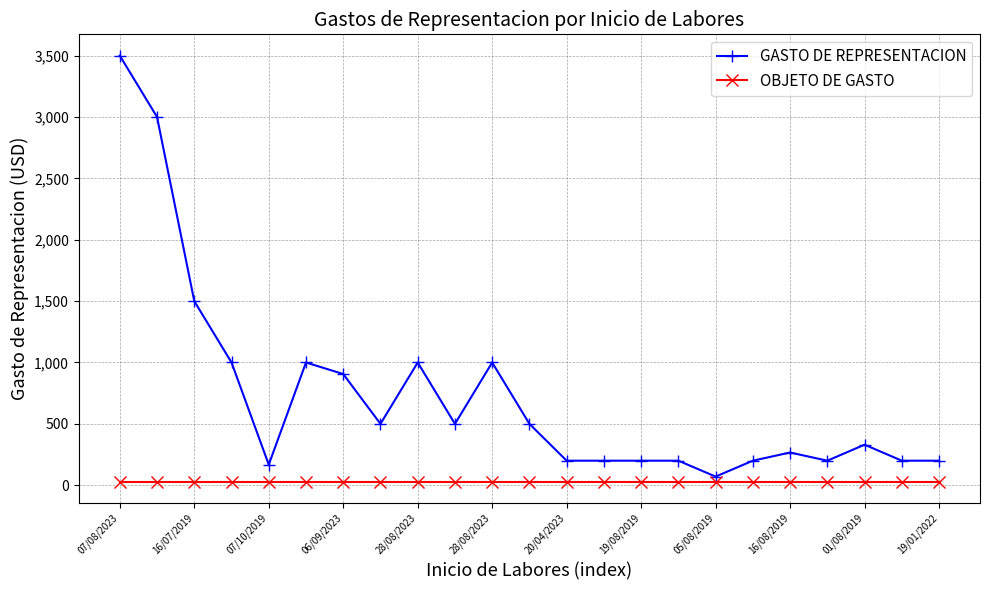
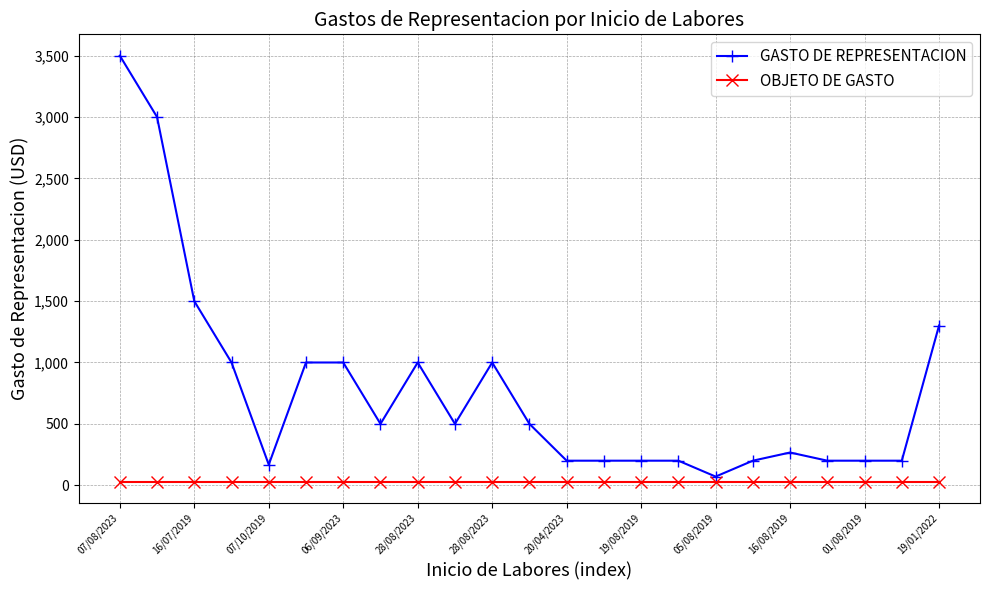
  {
    "GASTO DE REPRESENTACION": {
      "07/08/2023": "3,500",
      "07/10/2019": "170",
-     "06/09/2023": "910",
+     "06/09/2023": "1,000",
      "20/04/2023": "200",
      "19/08/2019": "200",
      "05/08/2019": "70",
      "16/08/2019": "270",
-     "01/08/2019": "330",
-     "19/01/2022": "200"
+     "01/08/2019": "200",
+     "19/01/2022": "1,300"
    },
    "OBJETO DE GASTO": {
      "07/08/2023": "30",
      "07/10/2019": "30",
      "06/09/2023": "30",
      "20/04/2023": "30",
      "19/08/2019": "30",
      "05/08/2019": "30",
      "16/08/2019": "30",
      "01/08/2019": "30",
      "19/01/2022": "30"
    }
  }
